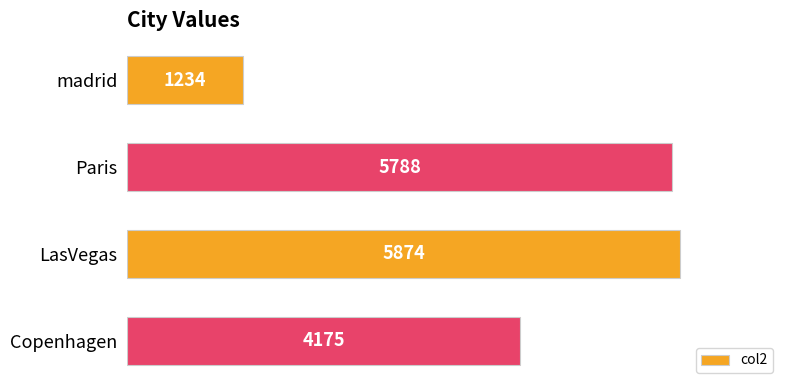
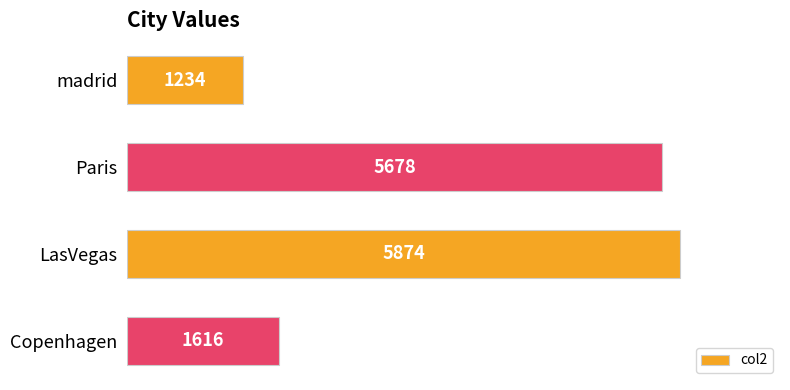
  {
    "madrid": 1234,
-   "Paris": 5788,
+   "Paris": 5678,
    "LasVegas": 5874,
-   "Copenhagen": 4175
+   "Copenhagen": 1616
  }
